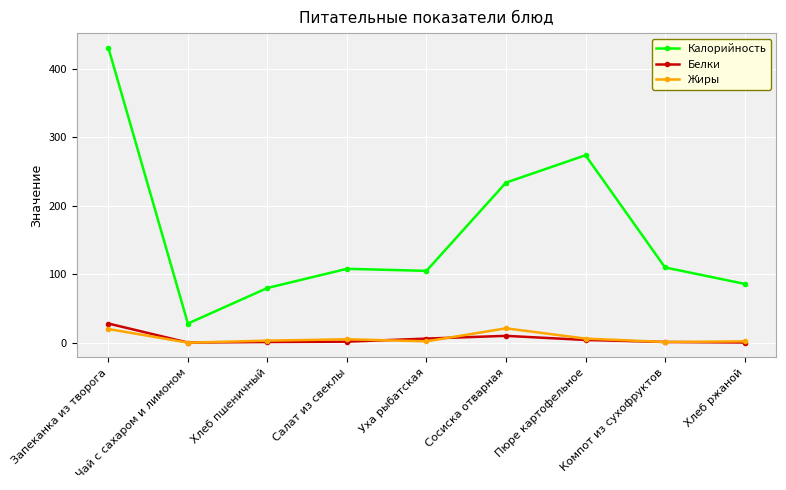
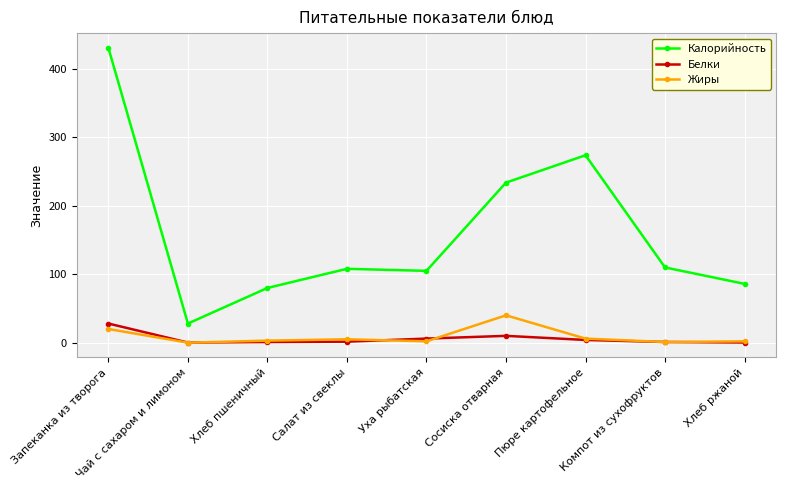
  {
    "Калорийность": {
      "Запеканка из творога": 430,
      "Чай с сахаром и лимоном": 30,
      "Хлеб пшеничный": 80,
      "Салат из свеклы": 110,
      "Уха рыбатская": 110,
      "Сосиска отварная": 230,
      "Пюре картофельное": 270,
      "Компот из сухофруктов": 110,
      "Хлеб ржаной": 90
    },
    "Белки": {
      "Запеканка из творога": 30,
      "Уха рыбатская": 10,
      "Сосиска отварная": 10
    },
    "Жиры": {
      "Запеканка из творога": 20,
      "Уха рыбатская": 0,
-     "Сосиска отварная": 20
+     "Сосиска отварная": 40
    }
  }
